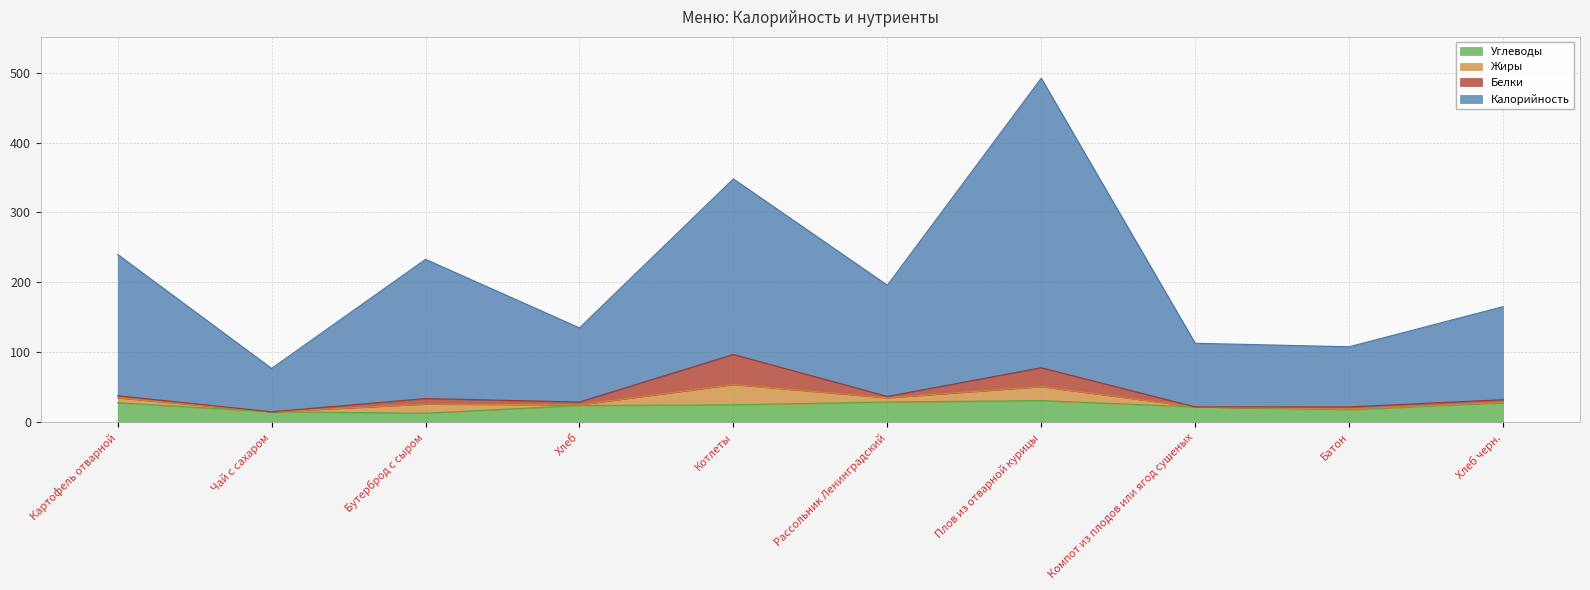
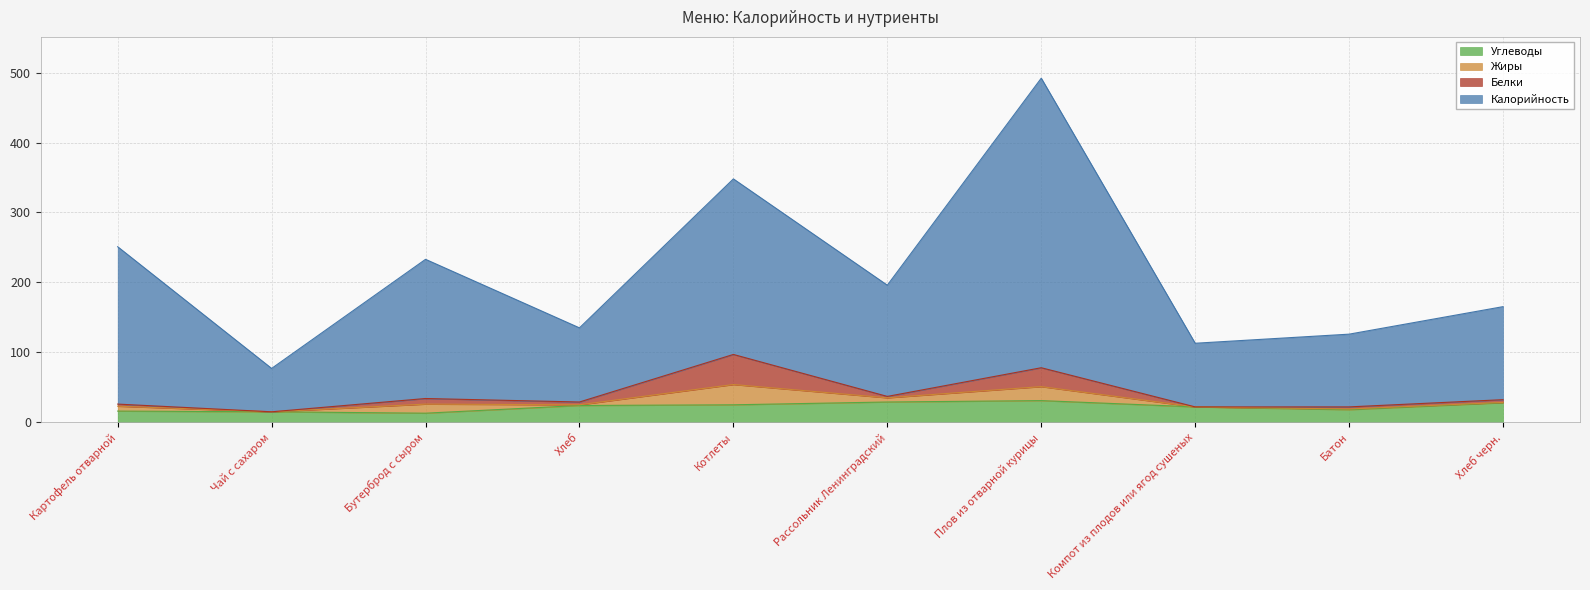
  {
    "Углеводы": {
-     "Картофель отварной": 30,
+     "Картофель отварной": 20,
      "Бутерброд с сыром": 10,
      "Котлеты": 30,
      "Рассольник Ленинградский": 30,
      "Плов из отварной курицы": 30
    },
    "Жиры": {
      "Бутерброд с сыром": 10,
      "Котлеты": 30,
      "Плов из отварной курицы": 20
    },
    "Белки": {
      "Бутерброд с сыром": 10,
      "Хлеб": 0,
      "Котлеты": 40,
      "Плов из отварной курицы": 30,
      "Хлеб черн.": 0
    },
    "Калорийность": {
-     "Картофель отварной": 200,
+     "Картофель отварной": 230,
      "Чай с сахаром": 60,
      "Бутерброд с сыром": 200,
      "Хлеб": 110,
      "Котлеты": 250,
      "Рассольник Ленинградский": 160,
      "Плов из отварной курицы": 410,
      "Компот из плодов или ягод сушеных": 90,
-     "Батон": 90,
+     "Батон": 100,
      "Хлеб черн.": 130
    }
  }
